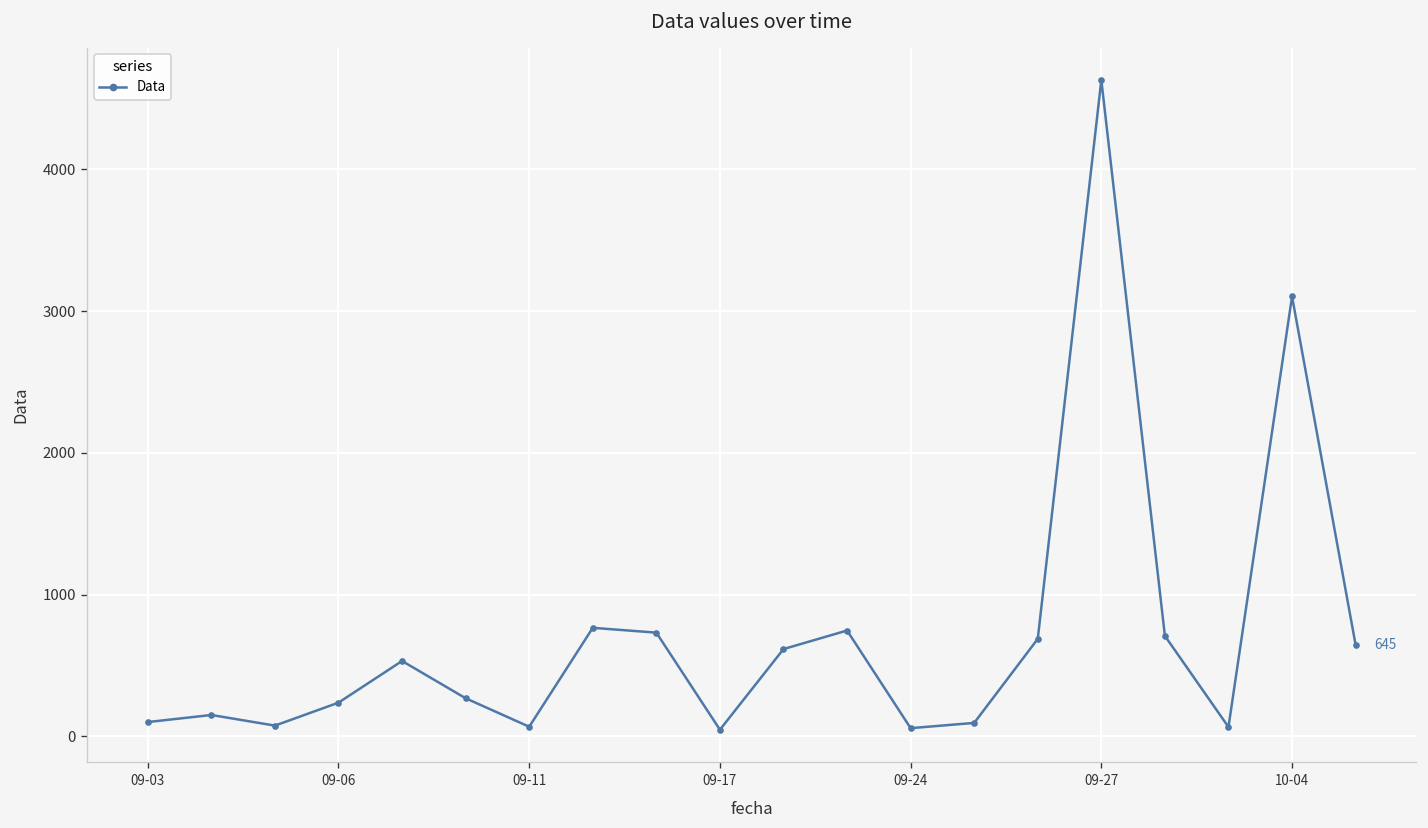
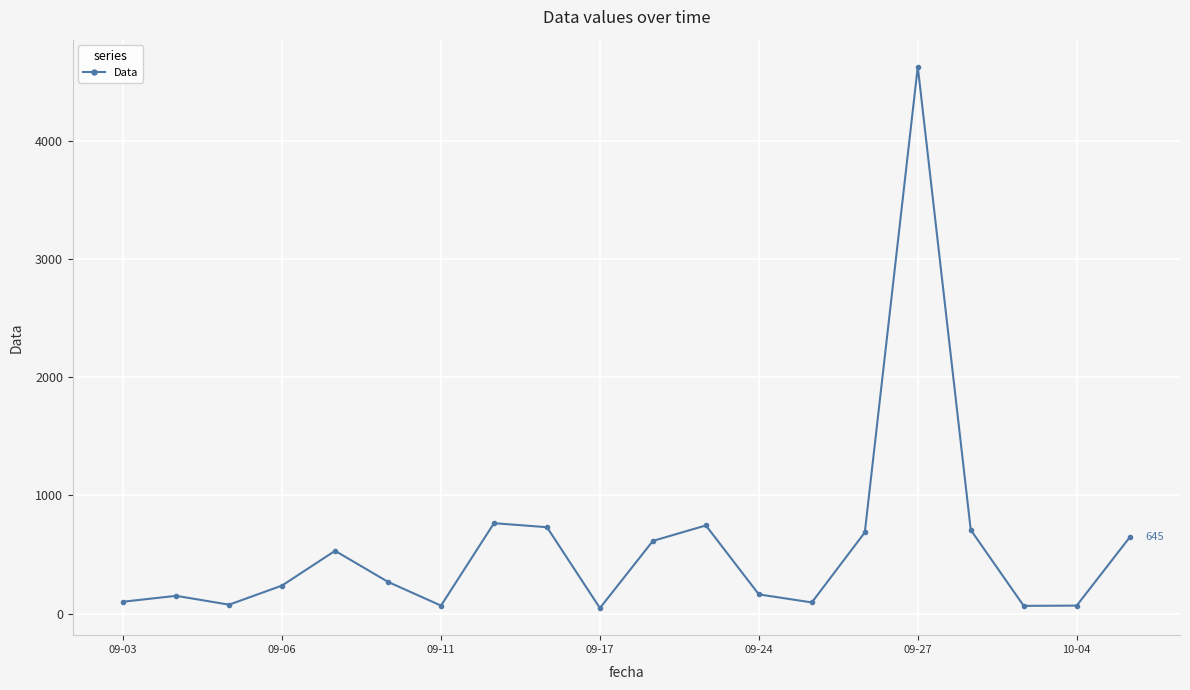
  {
    "09-03": 100,
    "09-06": 240,
    "09-11": 70,
    "09-17": 50,
-   "09-24": 60,
+   "09-24": 160,
    "09-27": 4630,
-   "10-04": 3100
+   "10-04": 70
  }
